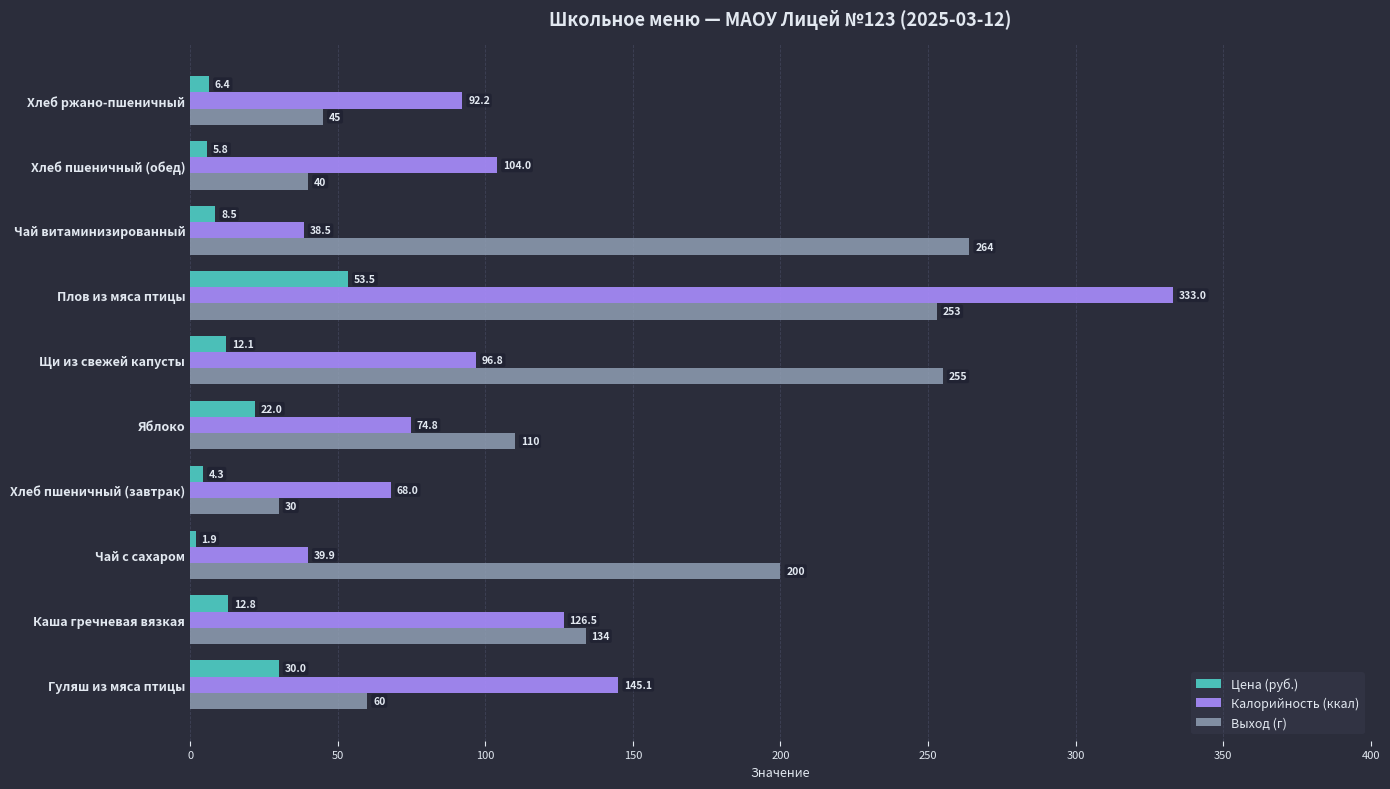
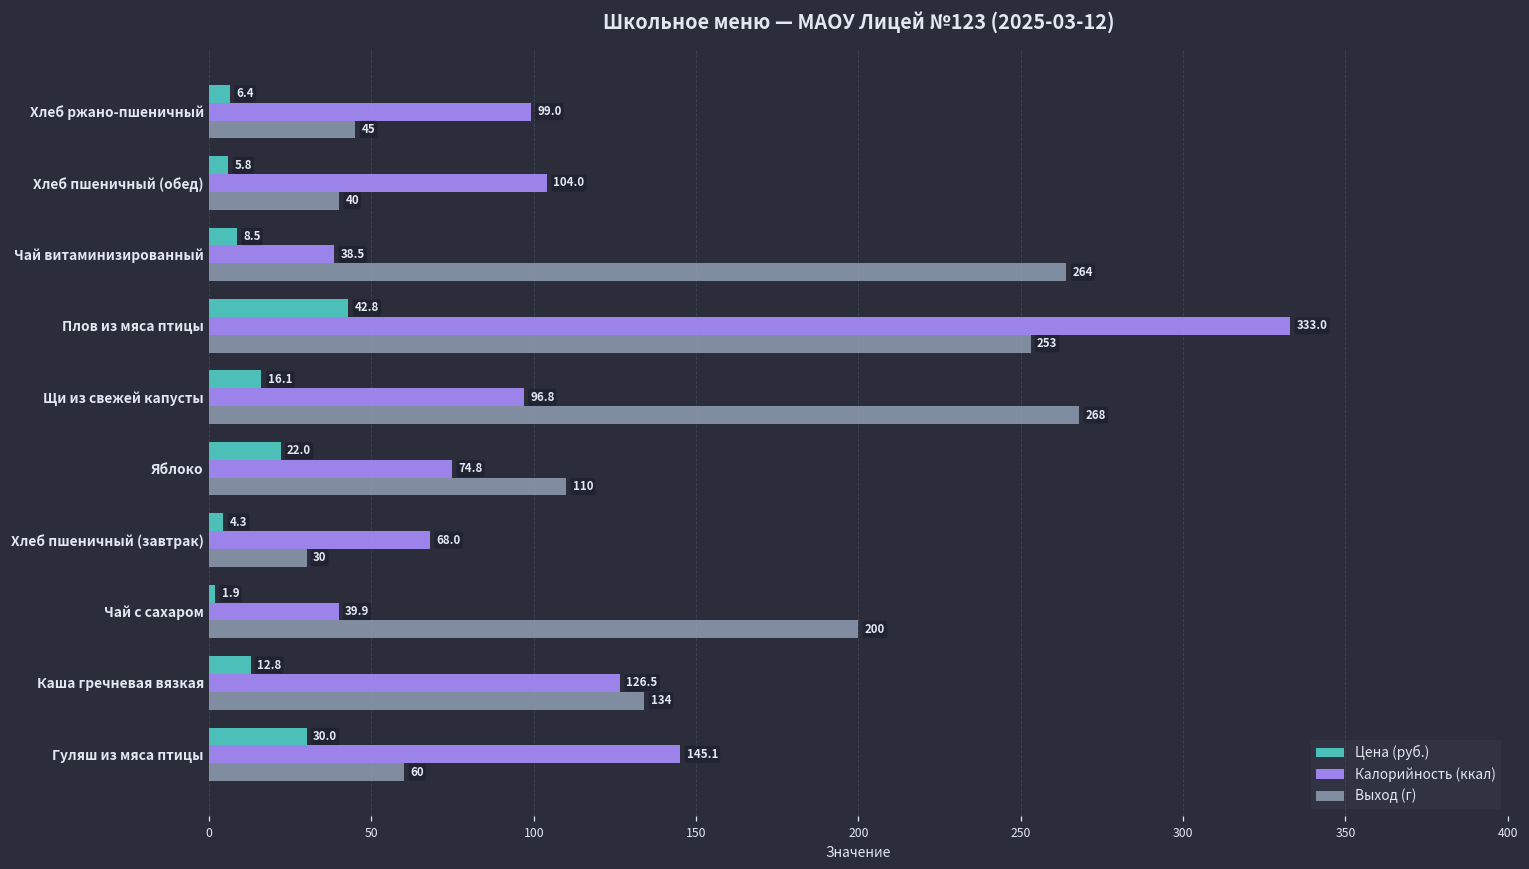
  {
    "Цена (руб.)": {
-     "Плов из мяса птицы": 53.5,
-     "Щи из свежей капусты": 12.1
+     "Плов из мяса птицы": 42.8,
+     "Щи из свежей капусты": 16.1
    },
    "Калорийность (ккал)": {
-     "Хлеб ржано-пшеничный": 92.2
+     "Хлеб ржано-пшеничный": 99.0
    },
    "Выход (г)": {
-     "Щи из свежей капусты": 255
+     "Щи из свежей капусты": 268
    }
  }
